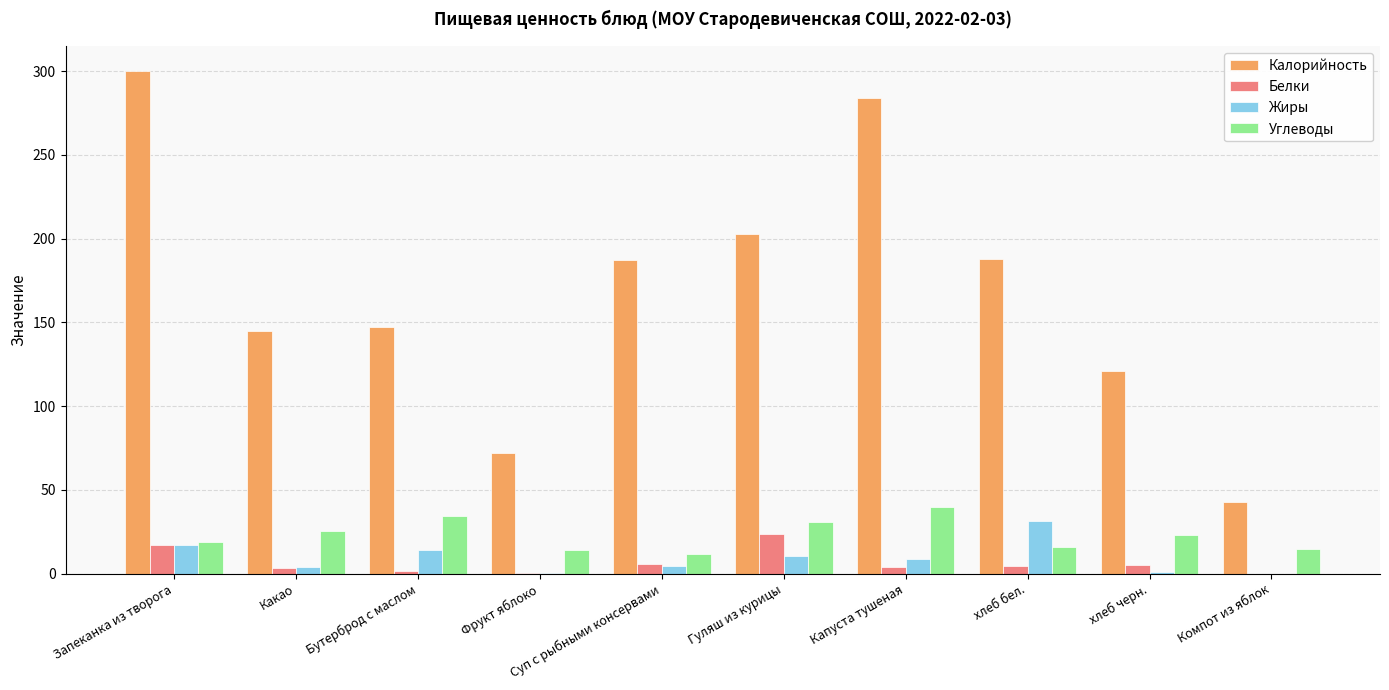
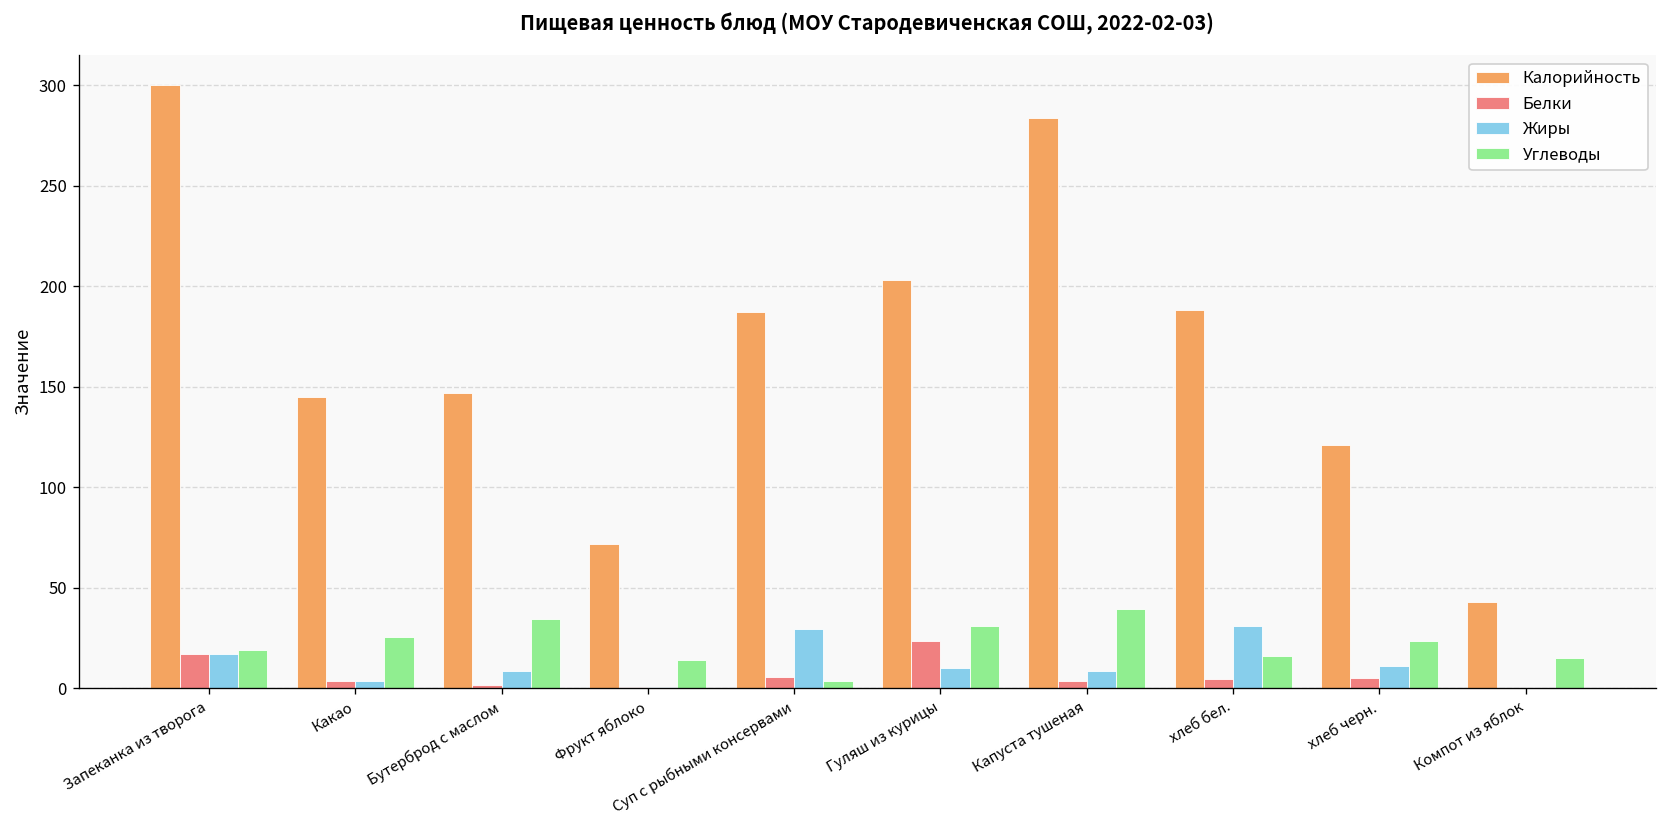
  {
    "Жиры": {
      "Запеканка из творога": 17,
      "Какао": 4,
-     "Бутерброд с маслом": 14,
-     "Суп с рыбными консервами": 5,
+     "Бутерброд с маслом": 9,
+     "Суп с рыбными консервами": 30,
      "Гуляш из курицы": 10,
      "Капуста тушеная": 9,
      "хлеб бел.": 31,
-     "хлеб черн.": 1
+     "хлеб черн.": 11
    },
    "Углеводы": {
      "Запеканка из творога": 19,
      "Какао": 25,
      "Бутерброд с маслом": 35,
      "Фрукт яблоко": 14,
-     "Суп с рыбными консервами": 11,
+     "Суп с рыбными консервами": 4,
      "Гуляш из курицы": 31,
      "Капуста тушеная": 40,
      "хлеб бел.": 16,
      "хлеб черн.": 23,
      "Компот из яблок": 15
    }
  }
